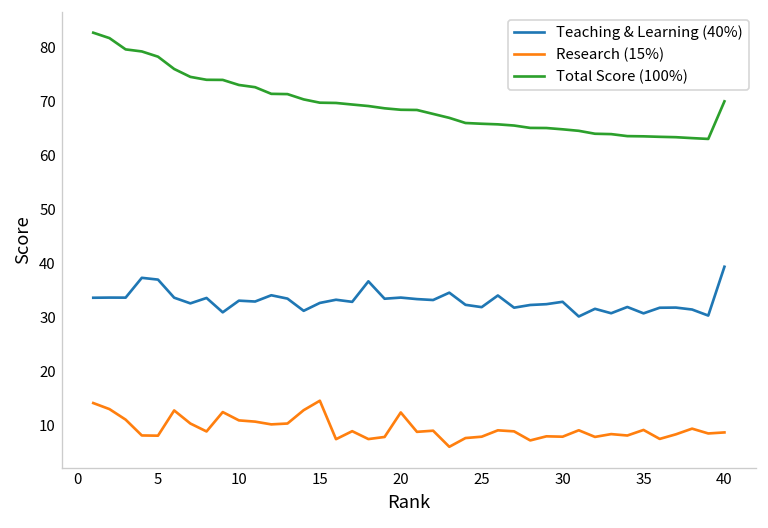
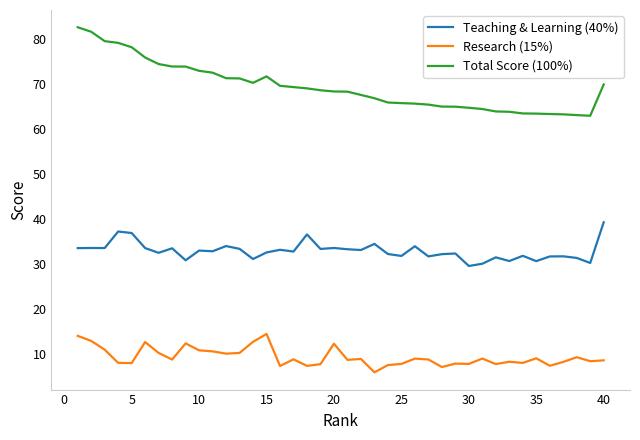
  {
    "Teaching & Learning (40%)": {
      "5": 37,
      "10": 33,
      "15": 33,
      "20": 34,
      "25": 32,
-     "30": 33,
+     "30": 30,
      "35": 31,
      "40": 39
    },
    "Research (15%)": {
      "5": 8,
      "10": 11,
      "15": 15,
      "20": 12,
      "25": 8,
      "30": 8,
      "35": 9,
      "40": 9
    },
    "Total Score (100%)": {
      "5": 78,
      "10": 73,
-     "15": 70,
+     "15": 72,
      "20": 68,
      "25": 66,
      "30": 65,
      "35": 64,
      "40": 70
    }
  }
